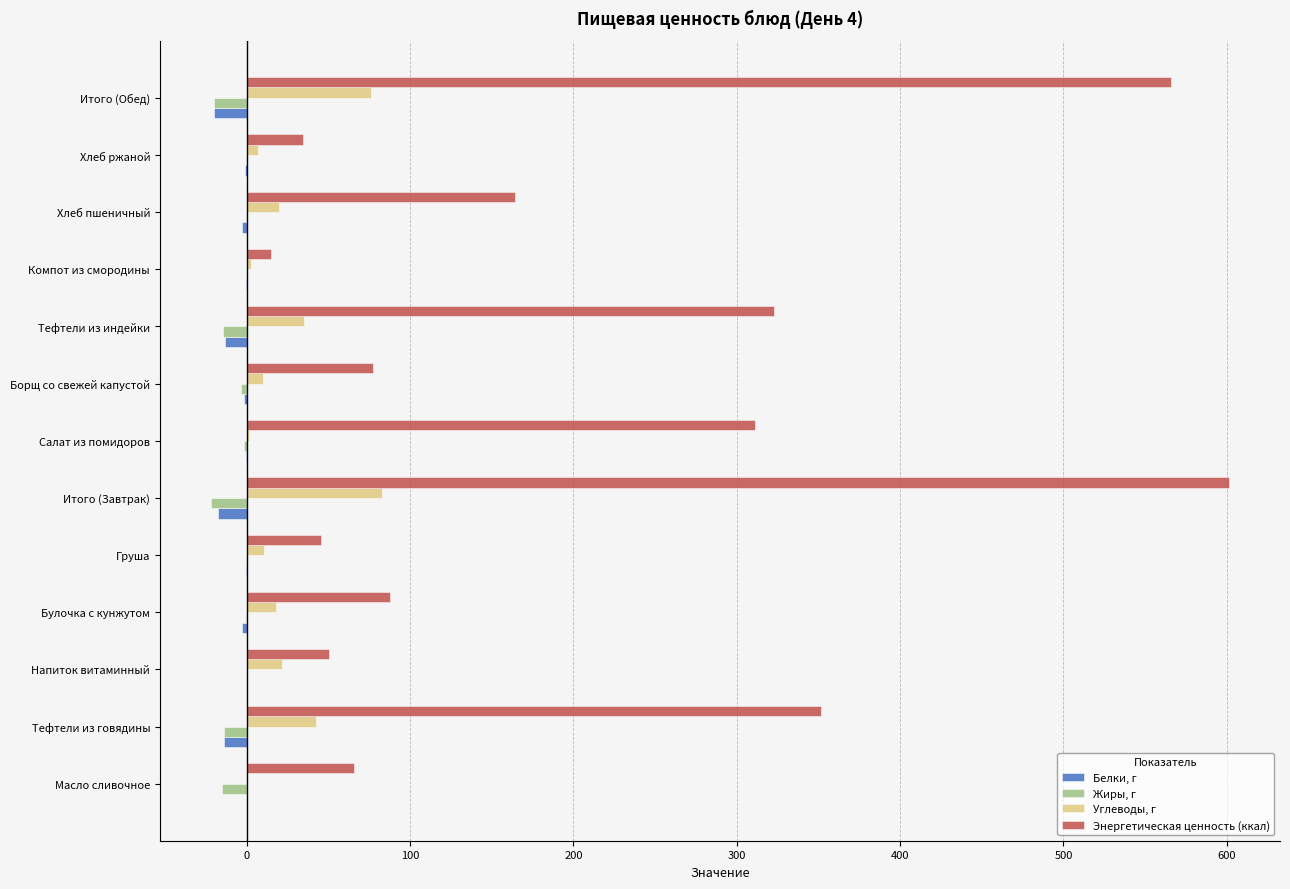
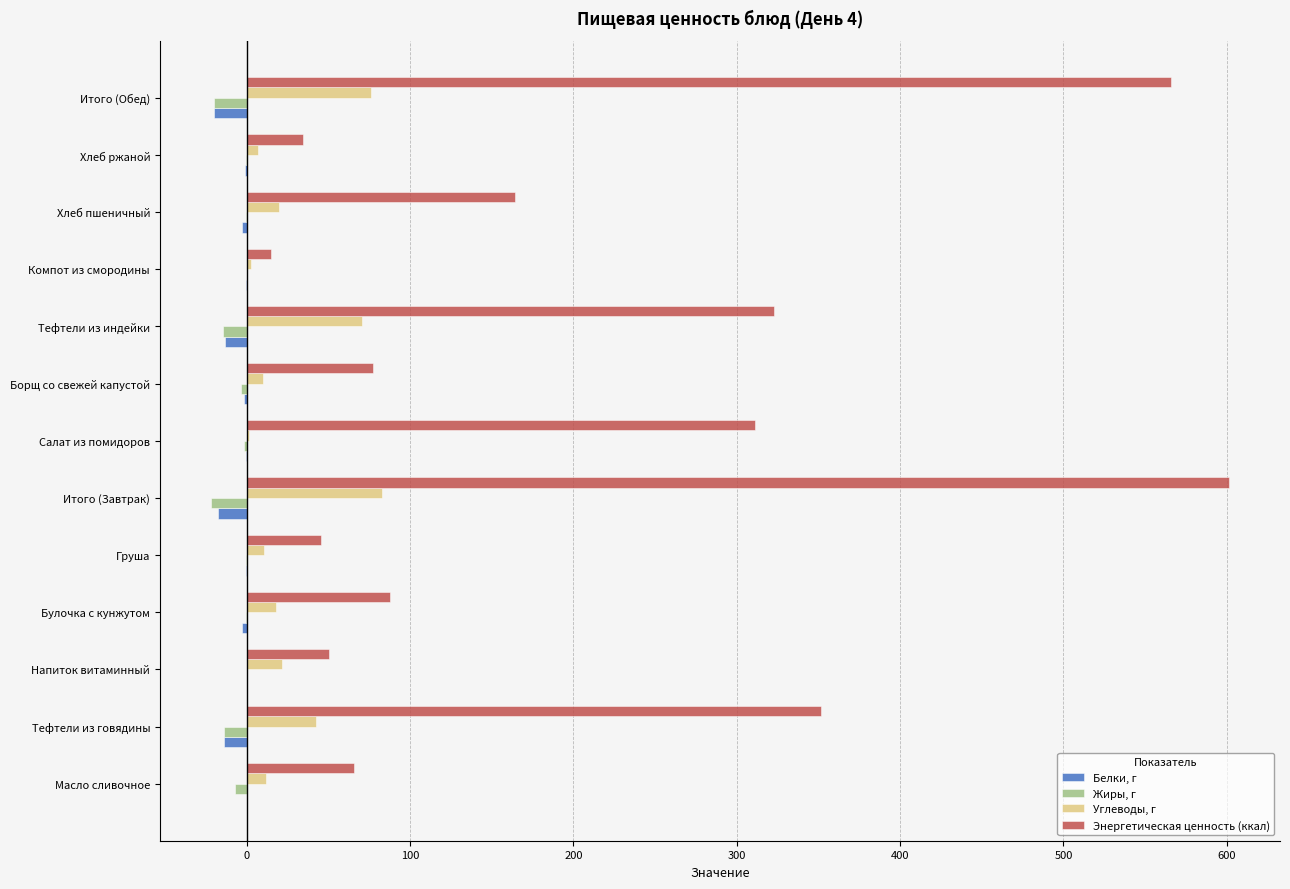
  {
    "Белки, г": {
      "Итого (Обед)": -20,
      "Хлеб пшеничный": -3,
      "Тефтели из индейки": -13,
      "Итого (Завтрак)": -18,
      "Булочка с кунжутом": -3,
      "Тефтели из говядины": -14
    },
    "Жиры, г": {
      "Итого (Обед)": -20,
      "Тефтели из индейки": -14,
      "Борщ со свежей капустой": -3,
      "Салат из помидоров": -2,
      "Итого (Завтрак)": -22,
      "Тефтели из говядины": -14,
-     "Масло сливочное": -15
+     "Масло сливочное": -7
    },
    "Углеводы, г": {
      "Итого (Обед)": 76,
      "Хлеб ржаной": 7,
      "Хлеб пшеничный": 20,
      "Компот из смородины": 3,
-     "Тефтели из индейки": 35,
+     "Тефтели из индейки": 71,
      "Борщ со свежей капустой": 10,
      "Итого (Завтрак)": 83,
      "Груша": 10,
      "Булочка с кунжутом": 18,
      "Напиток витаминный": 22,
      "Тефтели из говядины": 42,
-     "Масло сливочное": 0
+     "Масло сливочное": 12
    },
    "Энергетическая ценность (ккал)": {
      "Итого (Обед)": 566,
      "Хлеб ржаной": 34,
      "Хлеб пшеничный": 164,
      "Компот из смородины": 15,
      "Тефтели из индейки": 323,
      "Борщ со свежей капустой": 77,
      "Салат из помидоров": 311,
      "Итого (Завтрак)": 601,
      "Груша": 46,
      "Булочка с кунжутом": 88,
      "Напиток витаминный": 51,
      "Тефтели из говядины": 352,
      "Масло сливочное": 66
    }
  }
